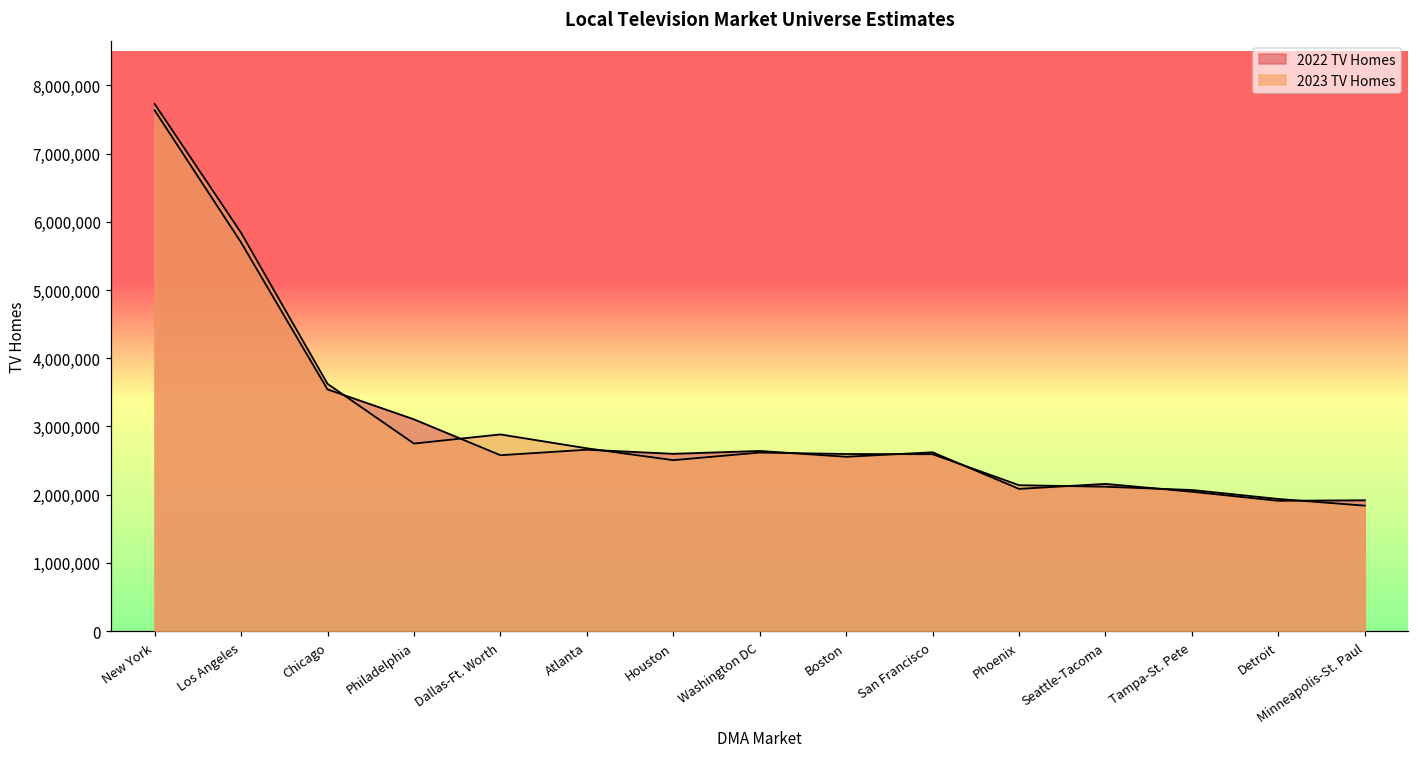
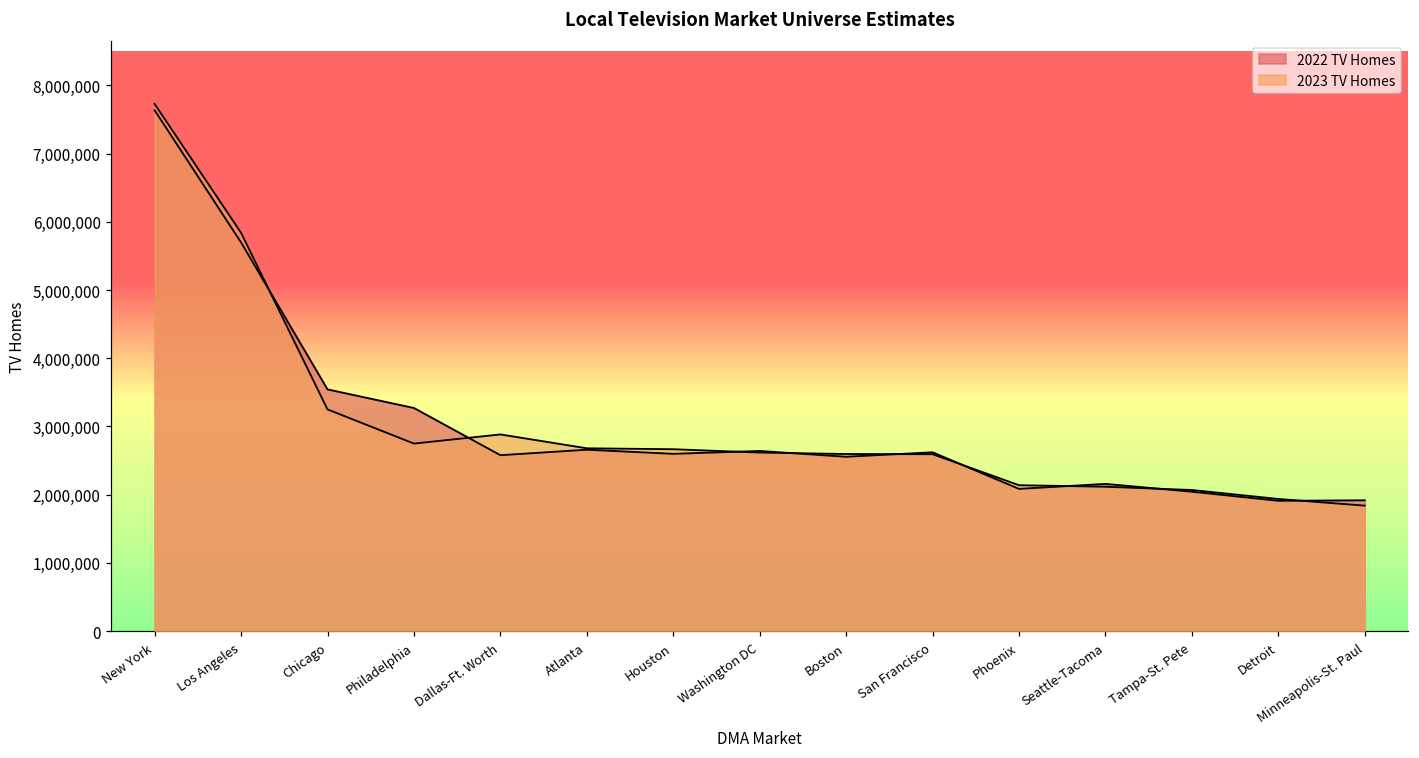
  {
    "2022 TV Homes": {
      "New York": "7,600,000",
      "Los Angeles": "5,700,000",
      "Chicago": "3,500,000",
-     "Philadelphia": "3,100,000",
+     "Philadelphia": "3,300,000",
      "Dallas-Ft. Worth": "2,600,000",
      "Houston": "2,600,000",
      "Phoenix": "2,100,000",
      "Seattle-Tacoma": "2,200,000",
      "Minneapolis-St. Paul": "1,900,000"
    },
    "2023 TV Homes": {
      "New York": "7,700,000",
      "Los Angeles": "5,800,000",
-     "Chicago": "3,600,000",
+     "Chicago": "3,200,000",
      "Philadelphia": "2,700,000",
      "Dallas-Ft. Worth": "2,900,000",
-     "Houston": "2,500,000",
+     "Houston": "2,700,000",
      "Phoenix": "2,100,000",
      "Seattle-Tacoma": "2,100,000",
      "Minneapolis-St. Paul": "1,800,000"
    }
  }
